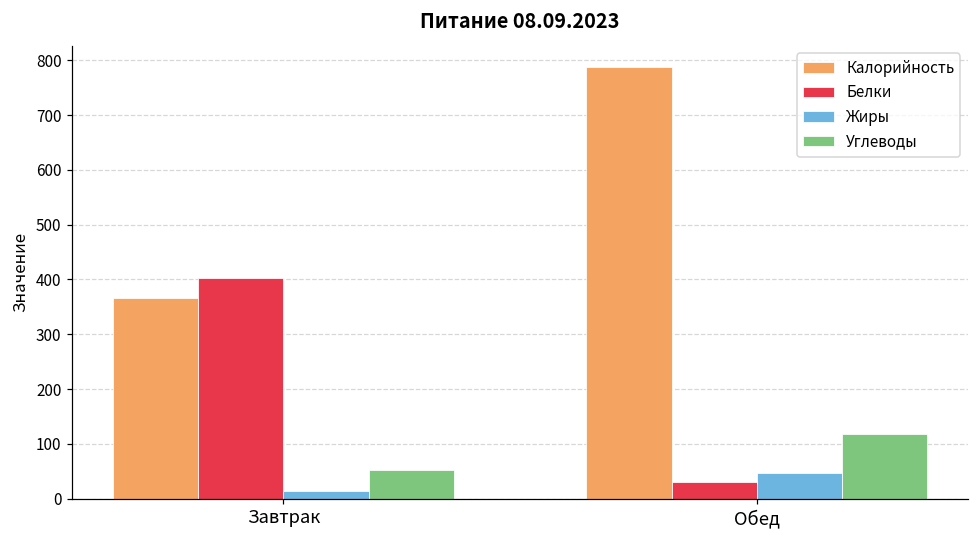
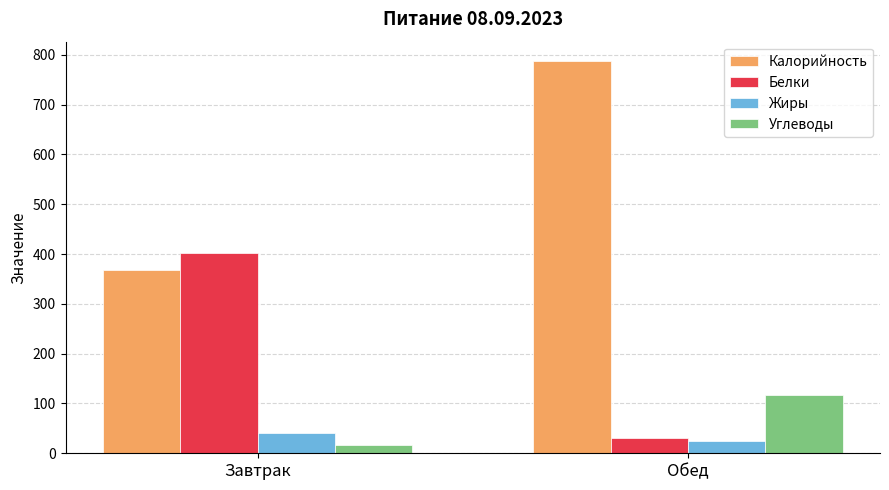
  {
    "Калорийность": {
      "Завтрак": 370,
      "Обед": 790
    },
    "Белки": {
      "Завтрак": 400,
      "Обед": 30
    },
    "Жиры": {
-     "Завтрак": 10,
-     "Обед": 50
+     "Завтрак": 40,
+     "Обед": 30
    },
    "Углеводы": {
-     "Завтрак": 50,
+     "Завтрак": 20,
      "Обед": 120
    }
  }
